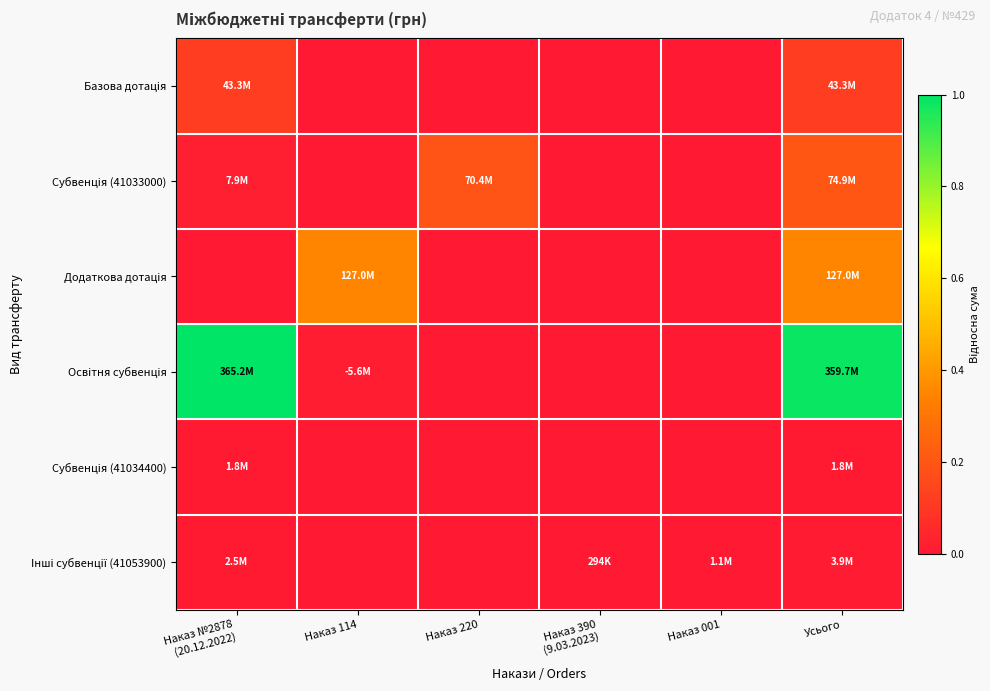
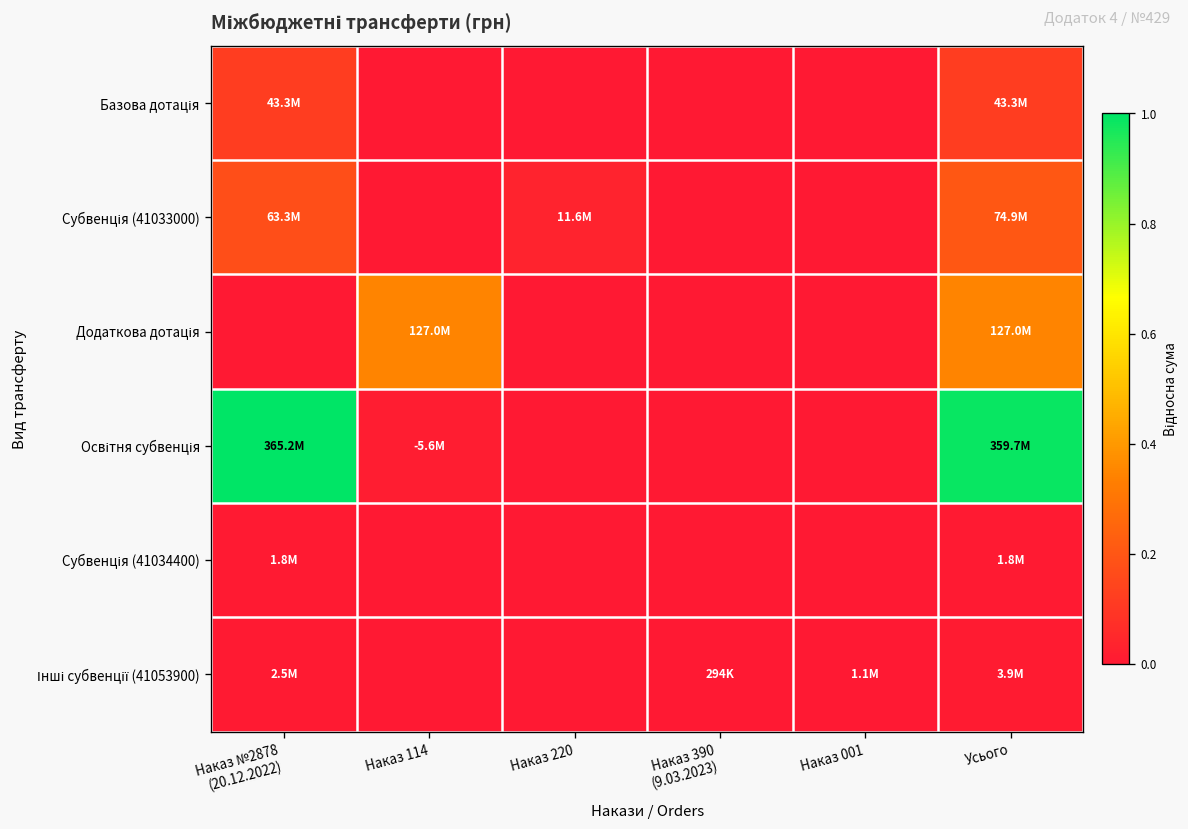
  {
    "Базова дотація": {
      "Наказ №2878 (20.12.2022)": "43.3M",
      "Усього": "43.3M"
    },
    "Субвенція (41033000)": {
-     "Наказ №2878 (20.12.2022)": "7.9M",
-     "Наказ 220": "70.4M",
+     "Наказ №2878 (20.12.2022)": "63.3M",
+     "Наказ 220": "11.6M",
      "Усього": "74.9M"
    },
    "Додаткова дотація": {
      "Наказ 114": "127.0M",
      "Усього": "127.0M"
    },
    "Освітня субвенція": {
      "Наказ №2878 (20.12.2022)": "365.2M",
      "Наказ 114": "-5.6M",
      "Усього": "359.7M"
    },
    "Субвенція (41034400)": {
      "Наказ №2878 (20.12.2022)": "1.8M",
      "Усього": "1.8M"
    },
    "Інші субвенції (41053900)": {
      "Наказ №2878 (20.12.2022)": "2.5M",
      "Наказ 390 (9.03.2023)": "294K",
      "Наказ 001": "1.1M",
      "Усього": "3.9M"
    }
  }
